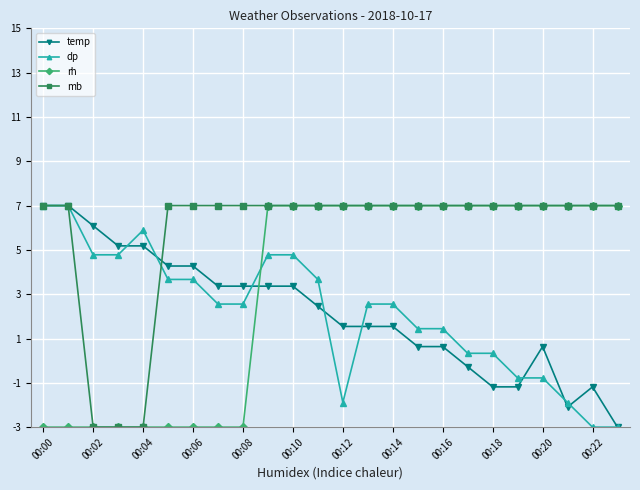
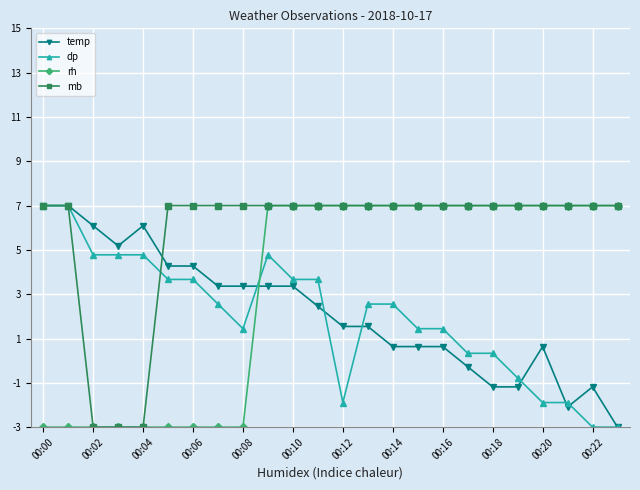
  {
    "temp": {
      "00:02": 6.1,
-     "00:04": 5.2,
+     "00:04": 6.1,
      "00:06": 4.3,
      "00:08": 3.4,
      "00:10": 3.4,
      "00:12": 1.5,
-     "00:14": 1.5,
+     "00:14": 0.6,
      "00:16": 0.6,
      "00:18": -1.2,
      "00:20": 0.6,
      "00:22": -1.2
    },
    "dp": {
      "00:02": 4.8,
-     "00:04": 5.9,
+     "00:04": 4.8,
      "00:06": 3.7,
-     "00:08": 2.6,
-     "00:10": 4.8,
+     "00:08": 1.4,
+     "00:10": 3.7,
      "00:12": -1.9,
      "00:14": 2.6,
      "00:16": 1.4,
      "00:18": 0.3,
-     "00:20": -0.8,
+     "00:20": -1.9,
      "00:22": -3.0
    }
  }
